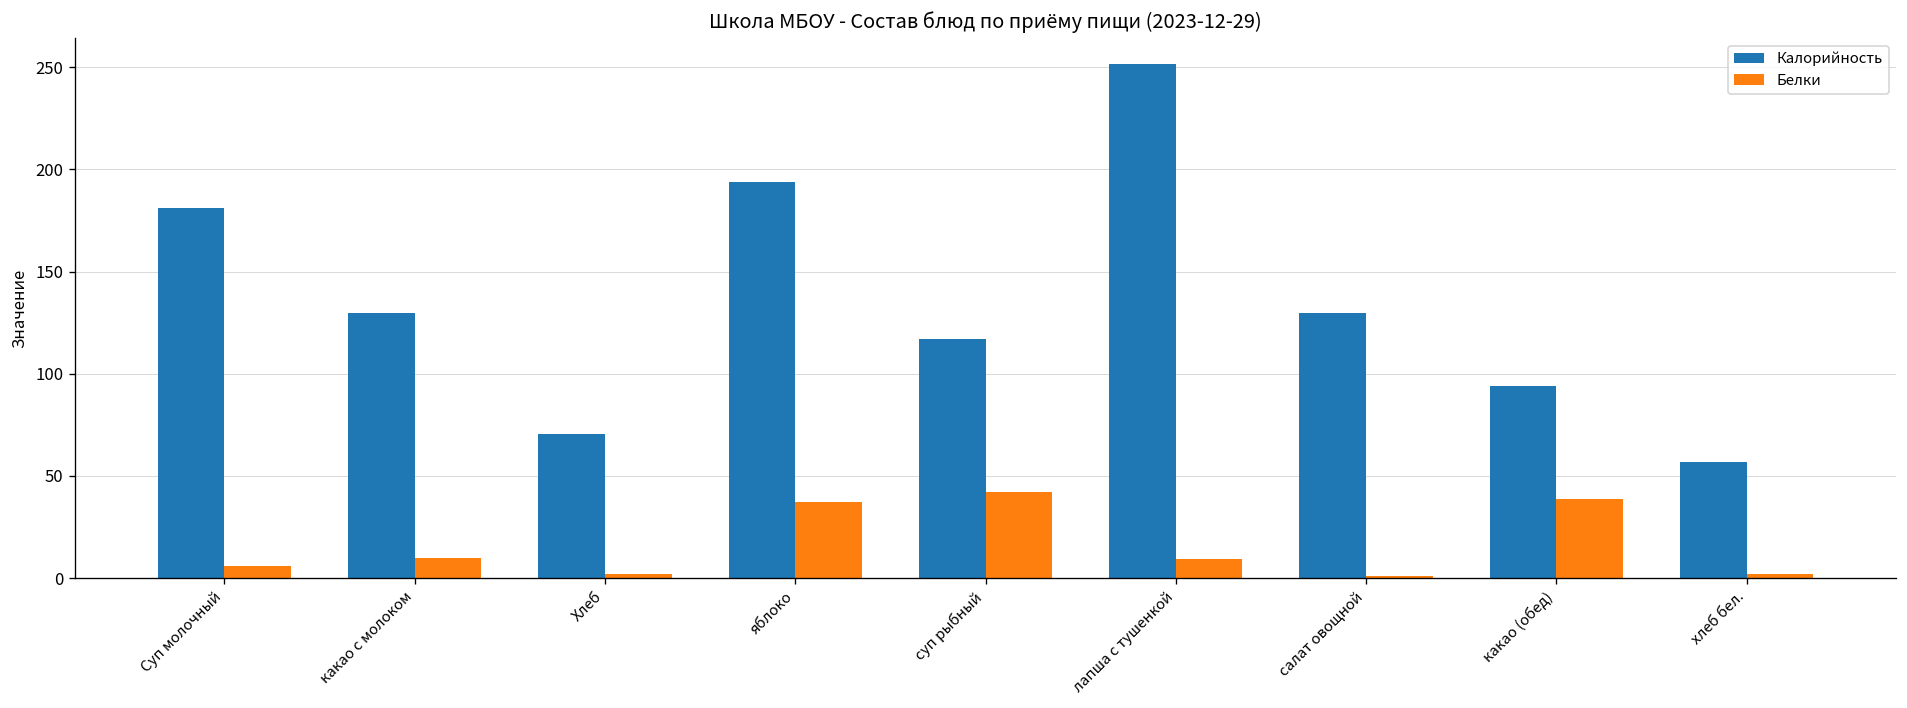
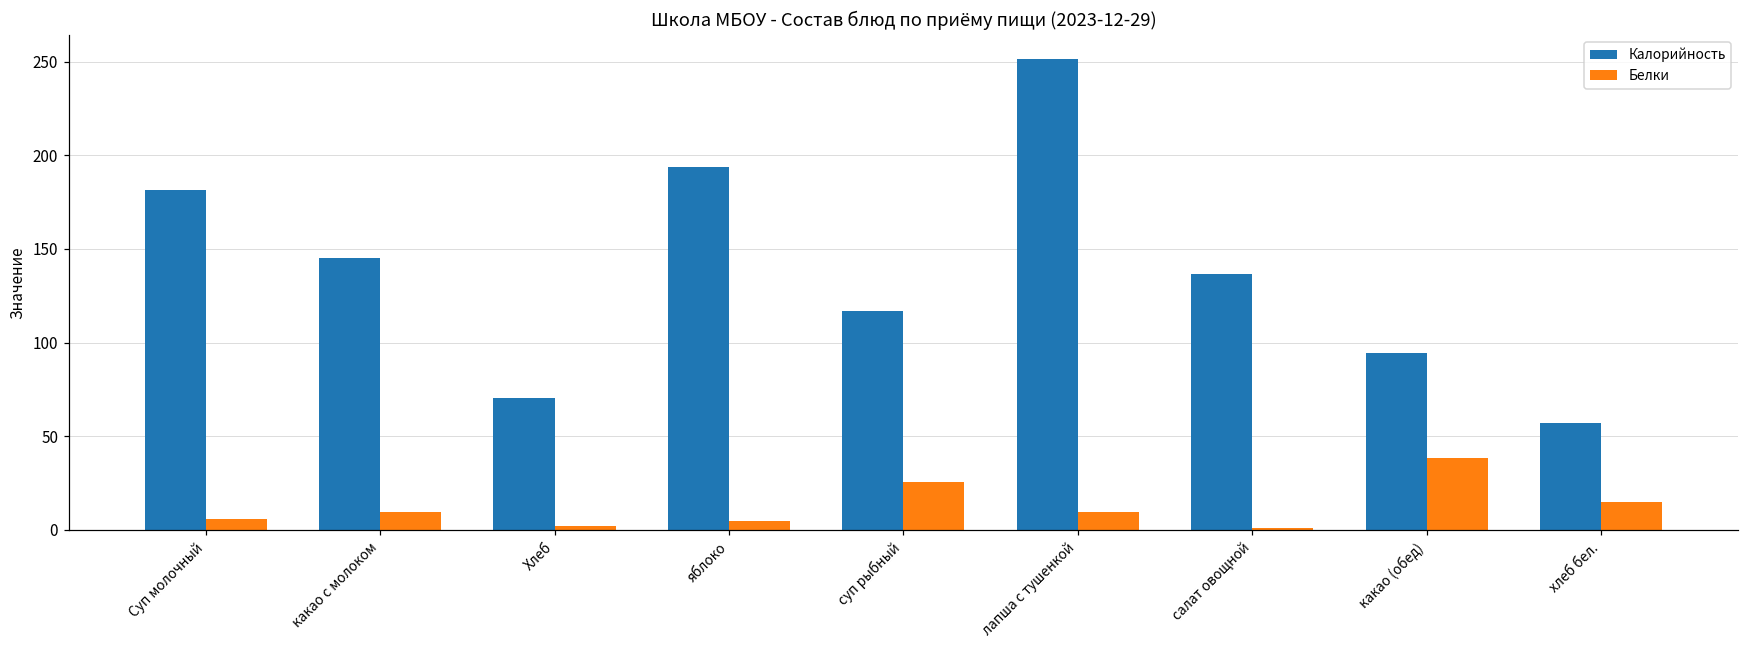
  {
    "Калорийность": {
      "Суп молочный": 181,
-     "какао с молоком": 130,
+     "какао с молоком": 145,
      "Хлеб": 70,
      "яблоко": 194,
      "суп рыбный": 117,
      "лапша с тушенкой": 251,
-     "салат овощной": 130,
+     "салат овощной": 137,
      "какао (обед)": 94,
      "хлеб бел.": 57
    },
    "Белки": {
      "Суп молочный": 6,
      "какао с молоком": 10,
      "Хлеб": 2,
-     "яблоко": 37,
-     "суп рыбный": 42,
+     "яблоко": 5,
+     "суп рыбный": 26,
      "лапша с тушенкой": 9,
      "какао (обед)": 39,
-     "хлеб бел.": 2
+     "хлеб бел.": 15
    }
  }
